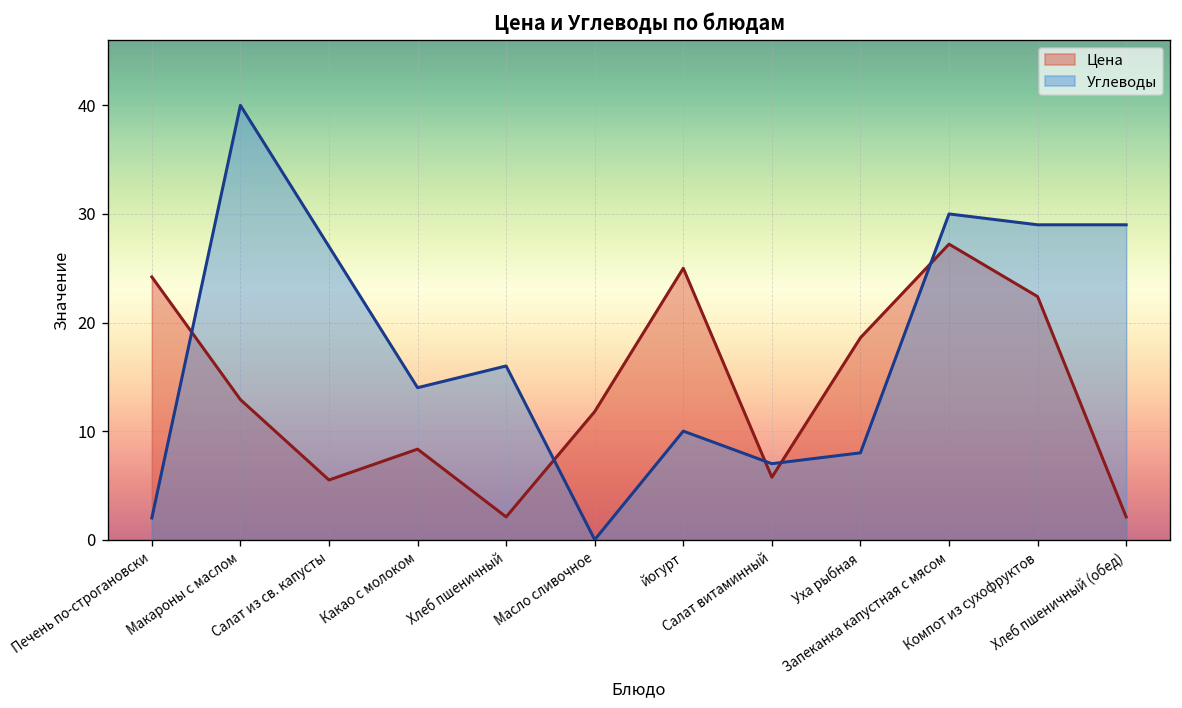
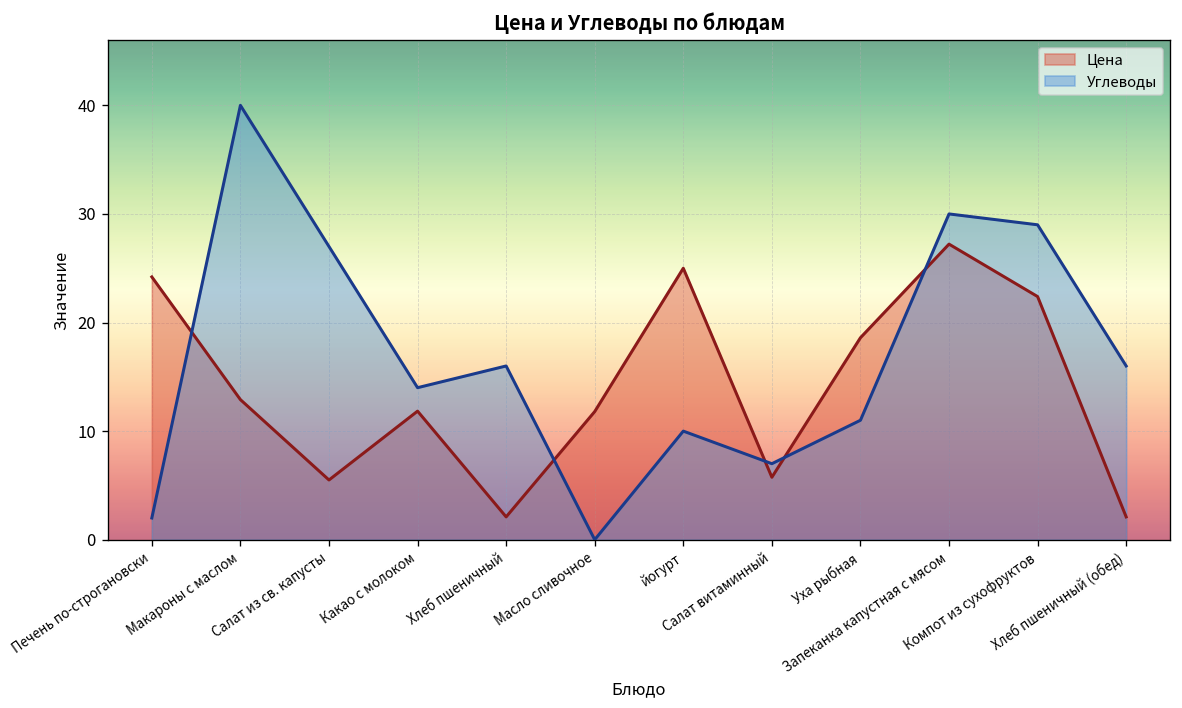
  {
    "Цена": {
      "Печень по-строгановски": 24,
      "Макароны с маслом": 13,
      "Салат из св. капусты": 6,
-     "Какао с молоком": 8,
+     "Какао с молоком": 12,
      "Хлеб пшеничный": 2,
      "Масло сливочное": 12,
      "йогурт": 25,
      "Салат витаминный": 6,
      "Уха рыбная": 19,
      "Запеканка капустная с мясом": 27,
      "Компот из сухофруктов": 22,
      "Хлеб пшеничный (обед)": 2
    },
    "Углеводы": {
      "Печень по-строгановски": 2,
      "Макароны с маслом": 40,
      "Салат из св. капусты": 27,
      "Какао с молоком": 14,
      "Хлеб пшеничный": 16,
      "Масло сливочное": 0,
      "йогурт": 10,
      "Салат витаминный": 7,
-     "Уха рыбная": 8,
+     "Уха рыбная": 11,
      "Запеканка капустная с мясом": 30,
      "Компот из сухофруктов": 29,
-     "Хлеб пшеничный (обед)": 29
+     "Хлеб пшеничный (обед)": 16
    }
  }
